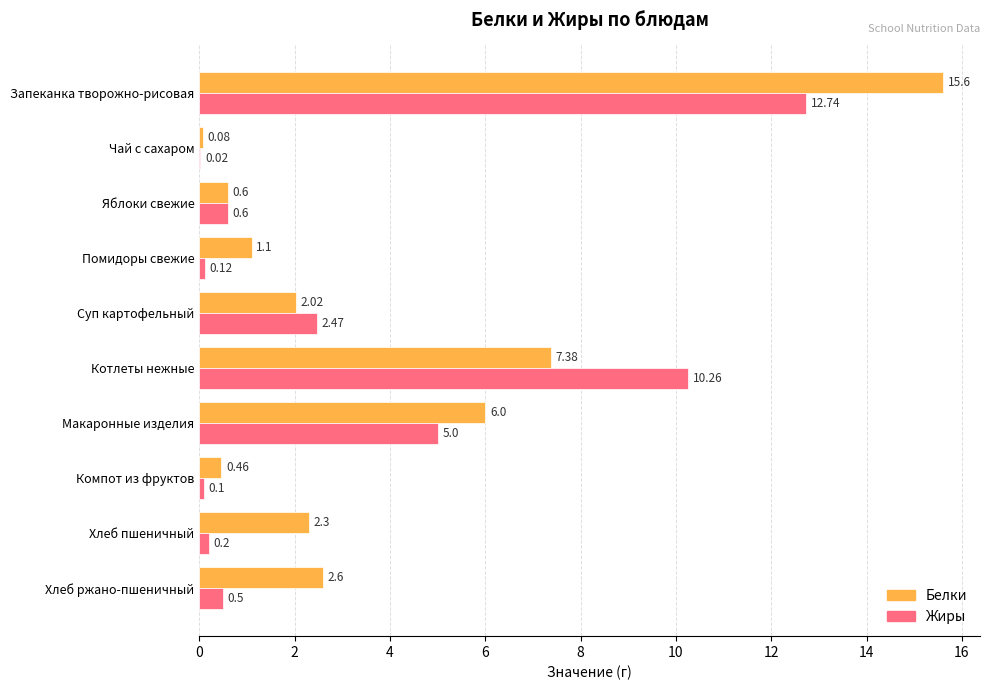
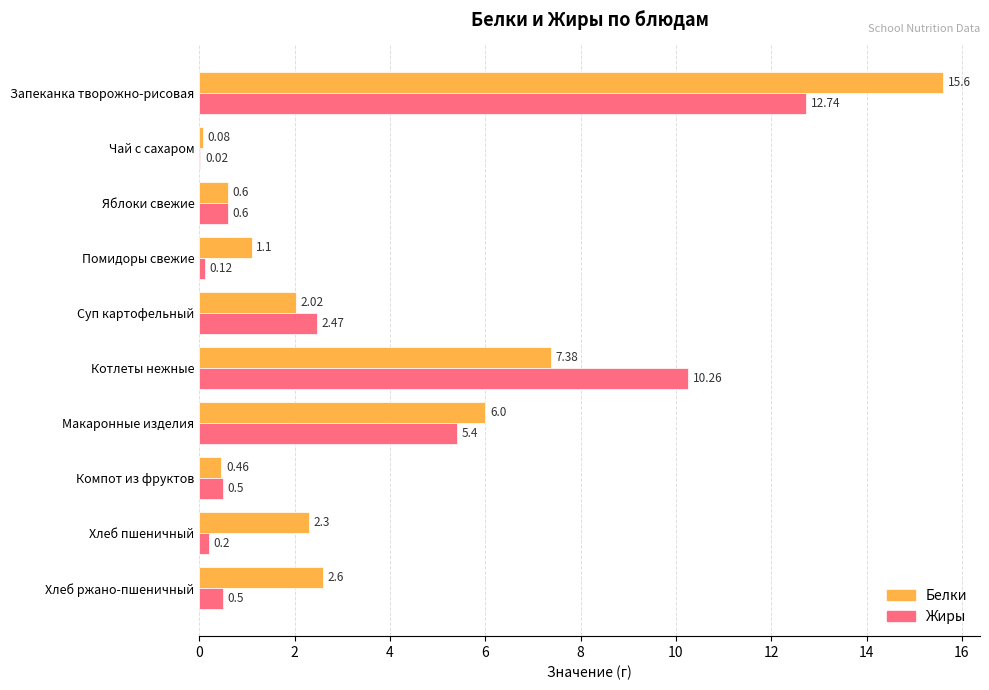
  {
    "Белки": {
      "Запеканка творожно-рисовая": 15.6,
      "Чай с сахаром": 0.08,
      "Яблоки свежие": 0.6,
      "Помидоры свежие": 1.1,
      "Суп картофельный": 2.02,
      "Котлеты нежные": 7.38,
      "Макаронные изделия": 6.0,
      "Компот из фруктов": 0.46,
      "Хлеб пшеничный": 2.3,
      "Хлеб ржано-пшеничный": 2.6
    },
    "Жиры": {
      "Запеканка творожно-рисовая": 12.74,
      "Чай с сахаром": 0.02,
      "Яблоки свежие": 0.6,
      "Помидоры свежие": 0.12,
      "Суп картофельный": 2.47,
      "Котлеты нежные": 10.26,
-     "Макаронные изделия": 5.0,
-     "Компот из фруктов": 0.1,
+     "Макаронные изделия": 5.4,
+     "Компот из фруктов": 0.5,
      "Хлеб пшеничный": 0.2,
      "Хлеб ржано-пшеничный": 0.5
    }
  }
